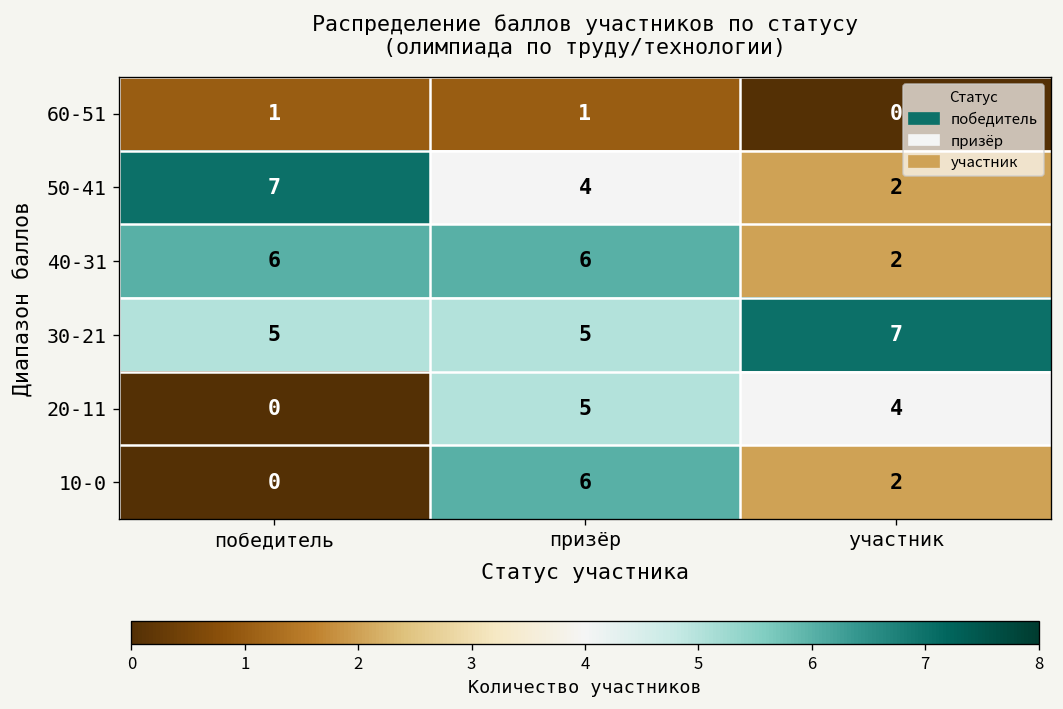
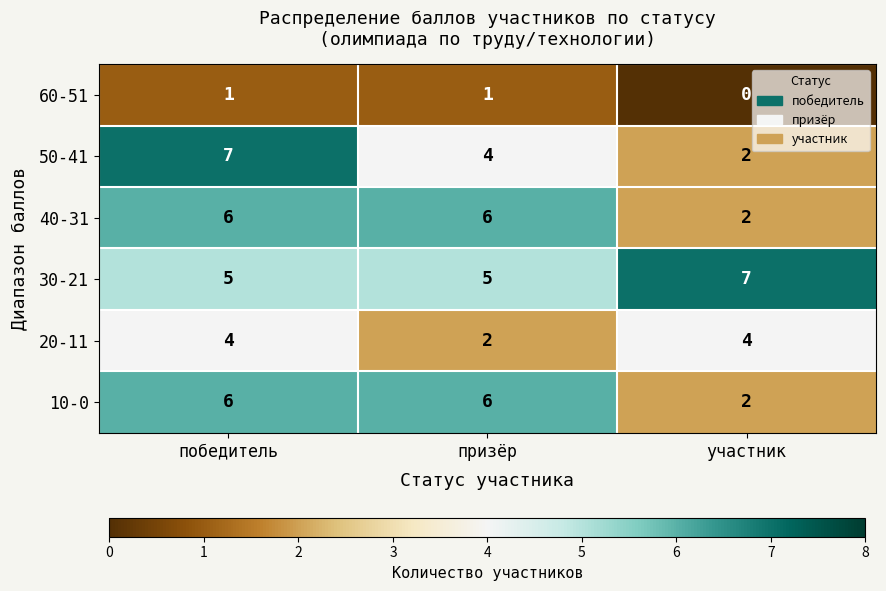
  {
    "60-51": {
      "победитель": 1,
      "призёр": 1,
      "участник": 0
    },
    "50-41": {
      "победитель": 7,
      "призёр": 4,
      "участник": 2
    },
    "40-31": {
      "победитель": 6,
      "призёр": 6,
      "участник": 2
    },
    "30-21": {
      "победитель": 5,
      "призёр": 5,
      "участник": 7
    },
    "20-11": {
-     "победитель": 0,
-     "призёр": 5,
+     "победитель": 4,
+     "призёр": 2,
      "участник": 4
    },
    "10-0": {
-     "победитель": 0,
+     "победитель": 6,
      "призёр": 6,
      "участник": 2
    }
  }
